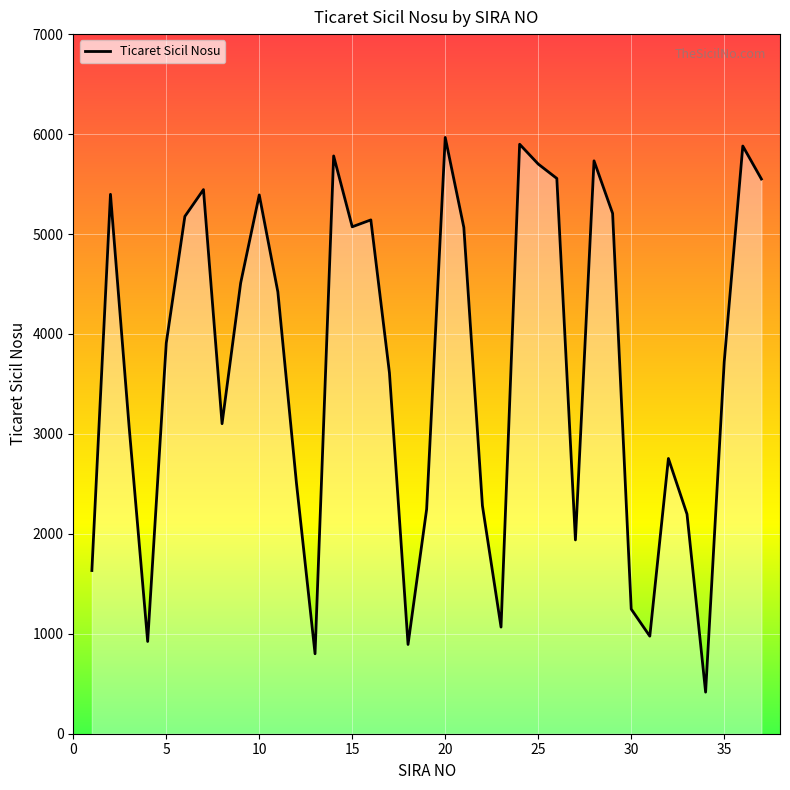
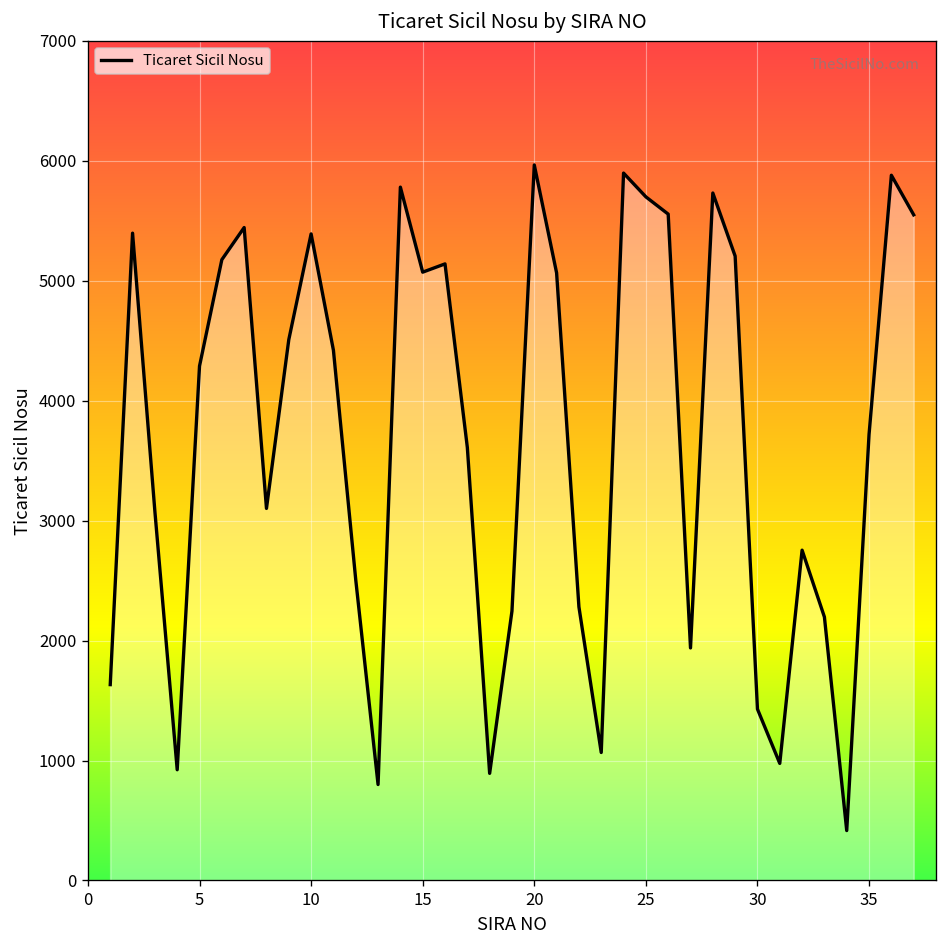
  {
-   "5": 3900,
+   "5": 4300,
    "10": 5400,
    "15": 5100,
    "20": 6000,
    "25": 5700,
-   "30": 1200,
+   "30": 1400,
    "35": 3700
  }
